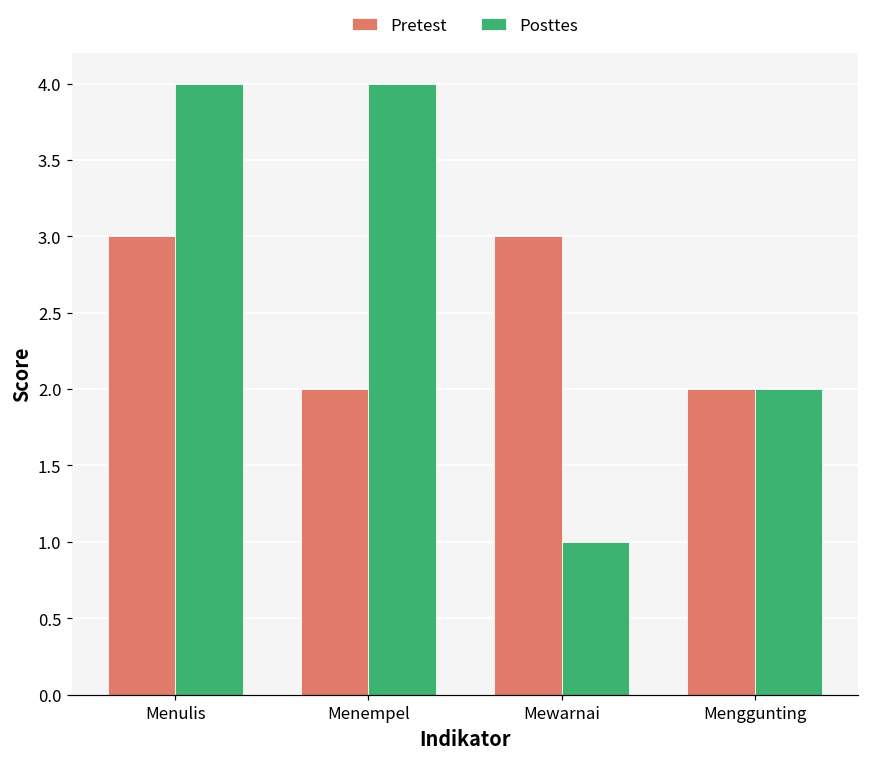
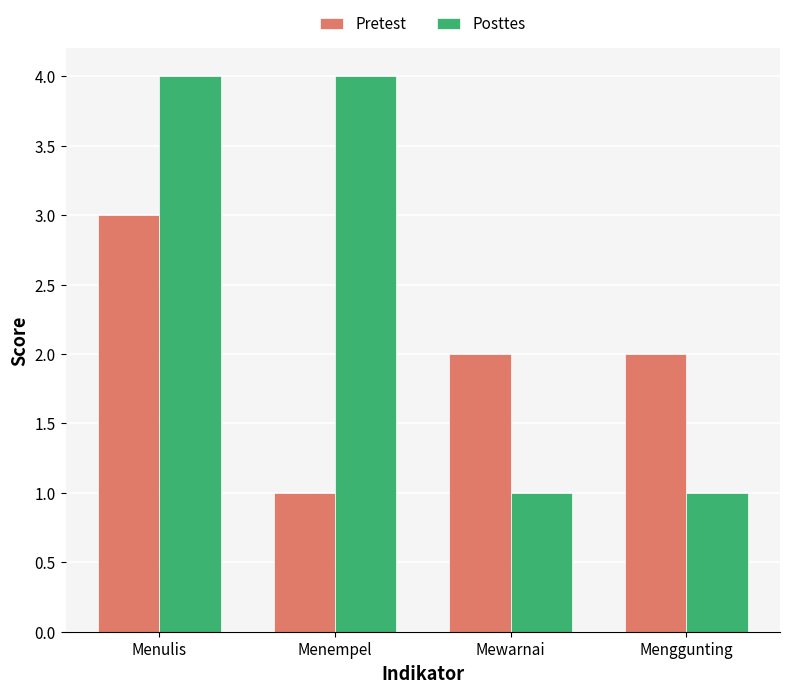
  {
    "Pretest": {
      "Menulis": 3,
-     "Menempel": 2,
-     "Mewarnai": 3,
+     "Menempel": 1,
+     "Mewarnai": 2,
      "Menggunting": 2
    },
    "Posttes": {
      "Menulis": 4,
      "Menempel": 4,
      "Mewarnai": 1,
-     "Menggunting": 2
+     "Menggunting": 1
    }
  }
